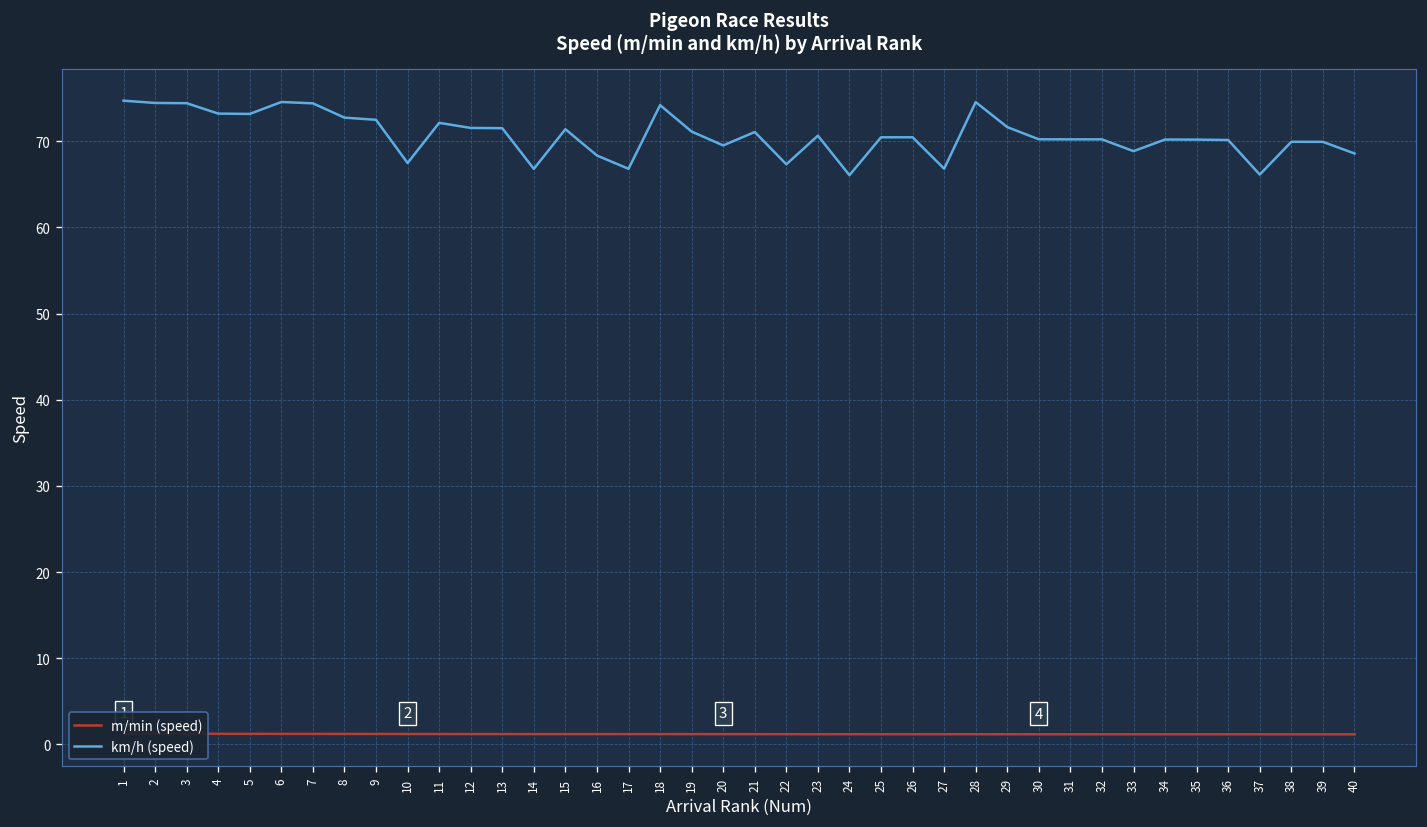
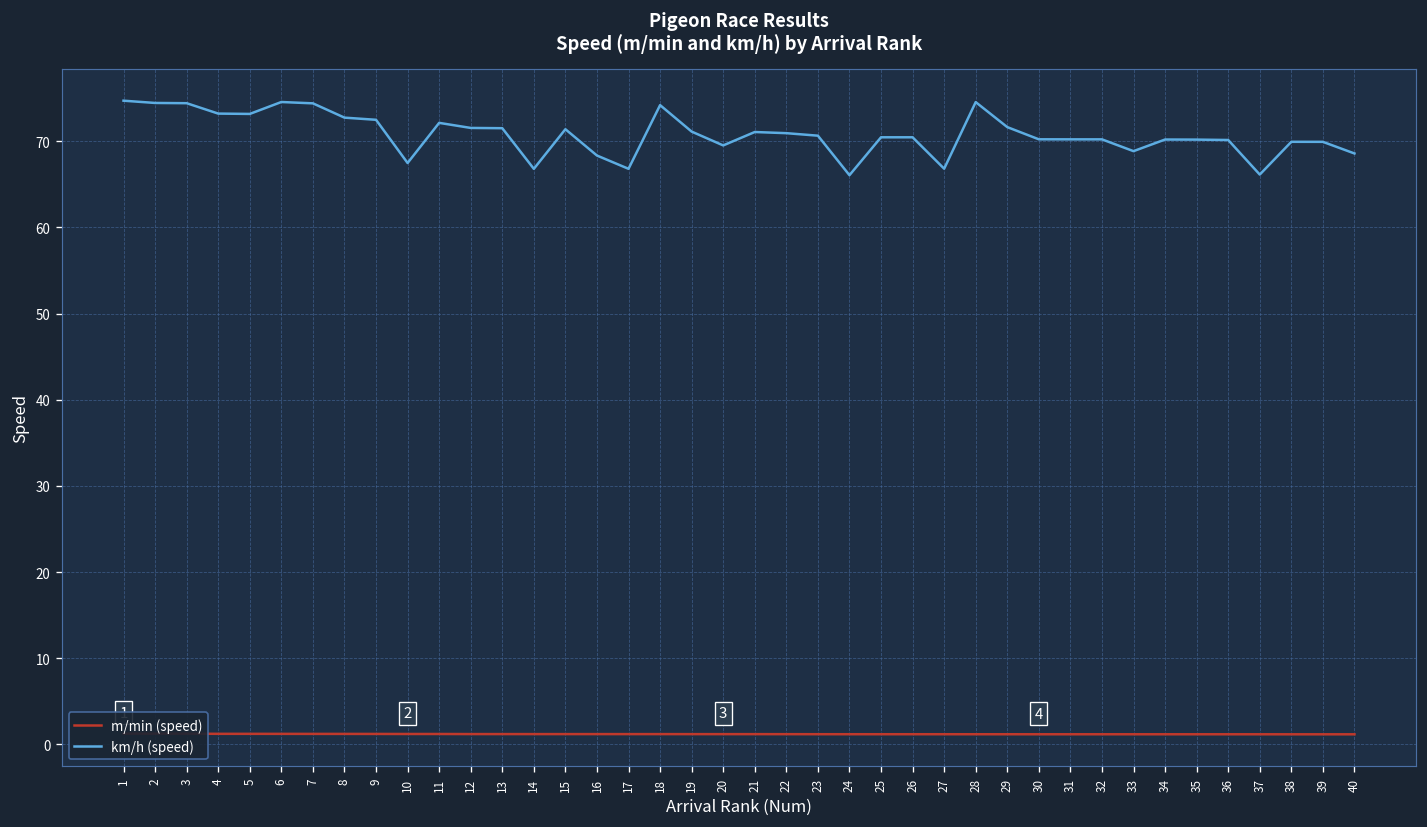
  {
    "m/min (speed)": {
      "4": 1,
      "5": 1,
      "6": 1,
      "7": 1,
      "8": 1,
      "9": 1,
      "11": 1,
      "12": 1,
      "13": 1,
      "14": 1,
      "15": 1,
      "16": 1,
      "17": 1,
      "18": 1,
      "19": 1,
      "21": 1,
      "22": 1,
      "23": 1,
      "24": 1,
      "25": 1,
      "26": 1,
      "27": 1,
      "28": 1,
      "29": 1,
      "31": 1,
      "32": 1,
      "33": 1,
      "34": 1,
      "35": 1,
      "36": 1,
      "37": 1,
      "38": 1,
      "39": 1,
      "40": 1
    },
    "km/h (speed)": {
      "1": 75,
      "2": 74,
      "3": 74,
      "4": 73,
      "5": 73,
      "6": 75,
      "7": 74,
      "8": 73,
      "9": 72,
      "10": 67,
      "11": 72,
      "12": 72,
      "13": 72,
      "14": 67,
      "15": 71,
      "16": 68,
      "17": 67,
      "18": 74,
      "19": 71,
      "20": 70,
      "21": 71,
-     "22": 67,
+     "22": 71,
      "23": 71,
      "24": 66,
      "25": 70,
      "26": 70,
      "27": 67,
      "28": 75,
      "29": 72,
      "30": 70,
      "31": 70,
      "32": 70,
      "33": 69,
      "34": 70,
      "35": 70,
      "36": 70,
      "37": 66,
      "38": 70,
      "39": 70,
      "40": 69
    }
  }
